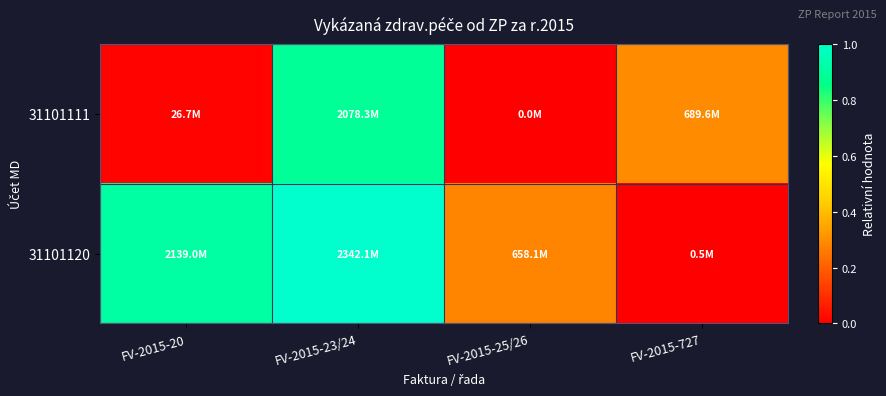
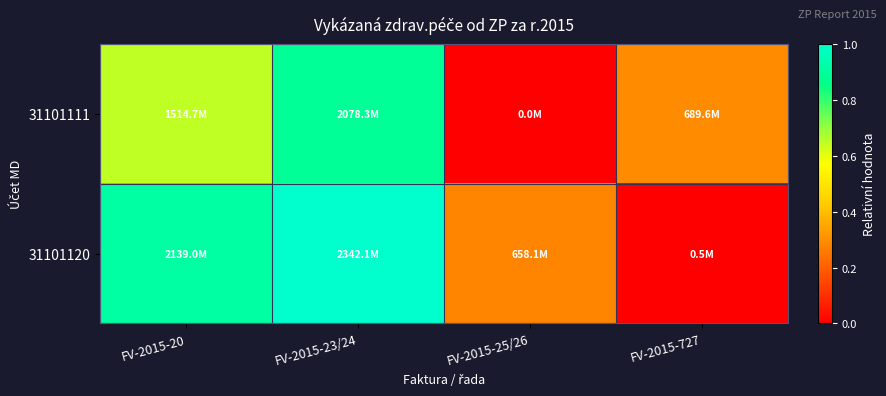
  {
    "31101111": {
-     "FV-2015-20": "26.7M",
+     "FV-2015-20": "1514.7M",
      "FV-2015-23/24": "2078.3M",
      "FV-2015-25/26": "0.0M",
      "FV-2015-727": "689.6M"
    },
    "31101120": {
      "FV-2015-20": "2139.0M",
      "FV-2015-23/24": "2342.1M",
      "FV-2015-25/26": "658.1M",
      "FV-2015-727": "0.5M"
    }
  }
